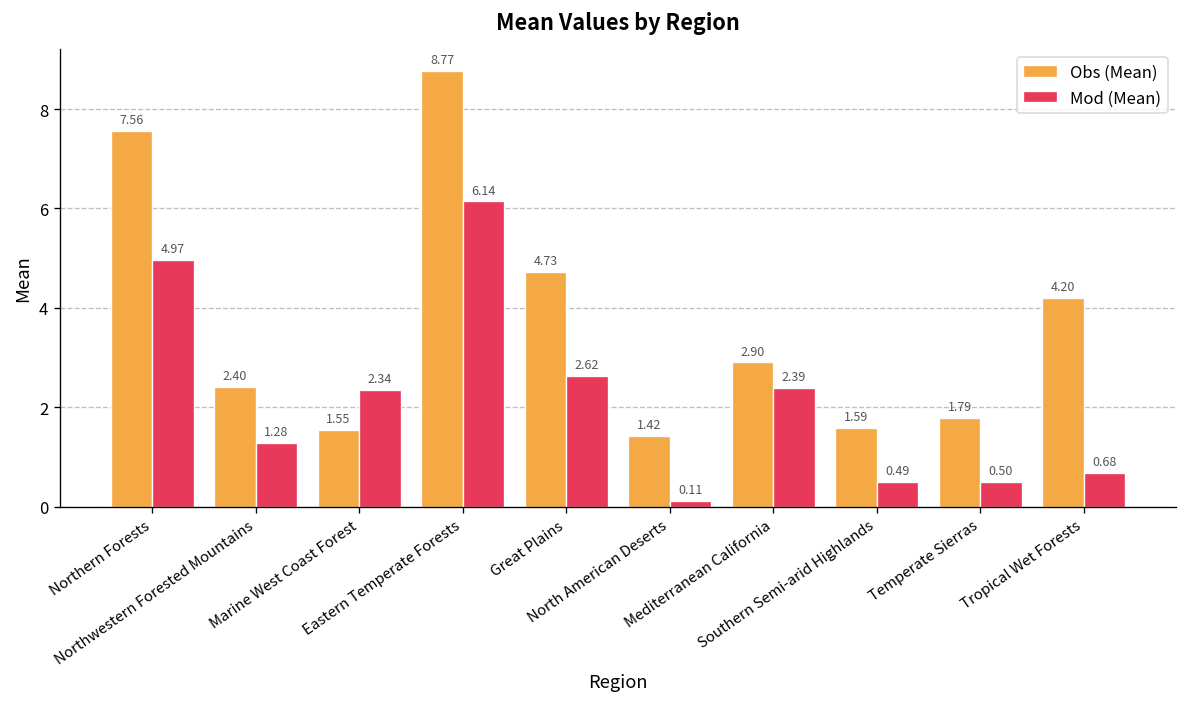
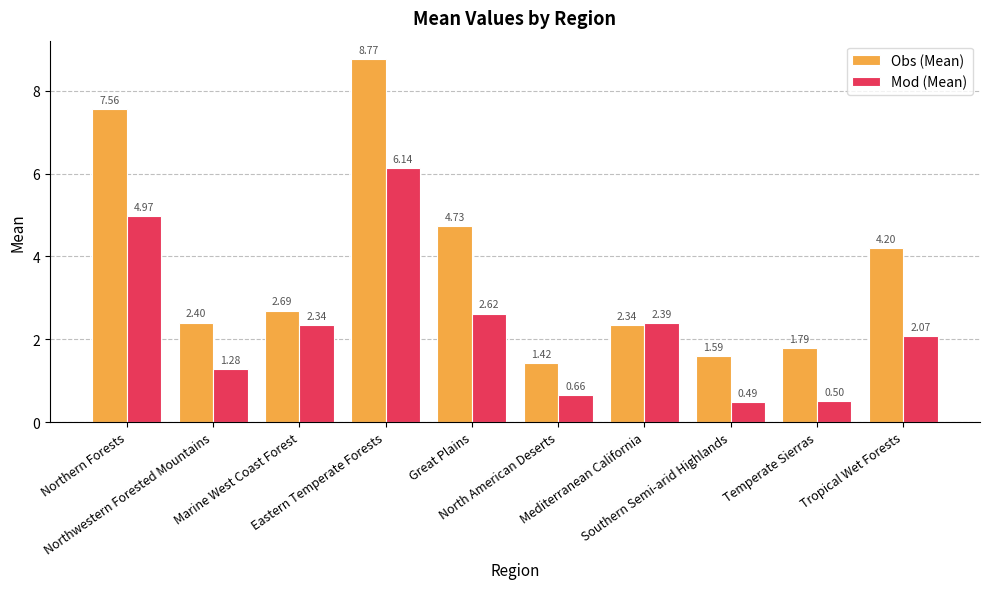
  {
    "Obs (Mean)": {
      "Northern Forests": 7.56,
      "Northwestern Forested Mountains": 2.40,
-     "Marine West Coast Forest": 1.55,
+     "Marine West Coast Forest": 2.69,
      "Eastern Temperate Forests": 8.77,
      "Great Plains": 4.73,
      "North American Deserts": 1.42,
-     "Mediterranean California": 2.90,
+     "Mediterranean California": 2.34,
      "Southern Semi-arid Highlands": 1.59,
      "Temperate Sierras": 1.79,
      "Tropical Wet Forests": 4.20
    },
    "Mod (Mean)": {
      "Northern Forests": 4.97,
      "Northwestern Forested Mountains": 1.28,
      "Marine West Coast Forest": 2.34,
      "Eastern Temperate Forests": 6.14,
      "Great Plains": 2.62,
-     "North American Deserts": 0.11,
+     "North American Deserts": 0.66,
      "Mediterranean California": 2.39,
      "Southern Semi-arid Highlands": 0.49,
      "Temperate Sierras": 0.50,
-     "Tropical Wet Forests": 0.68
+     "Tropical Wet Forests": 2.07
    }
  }
